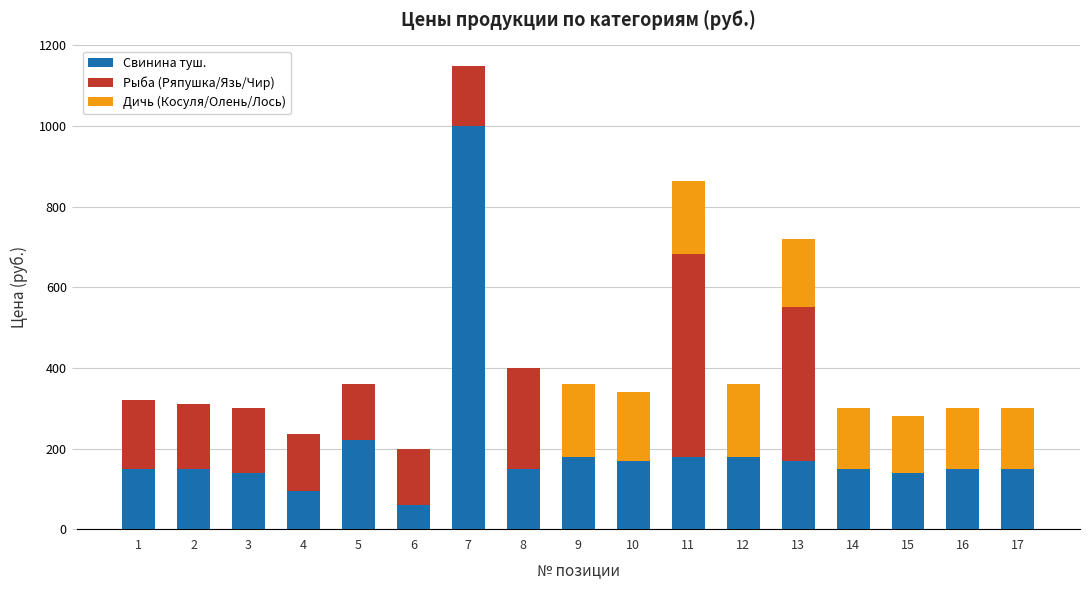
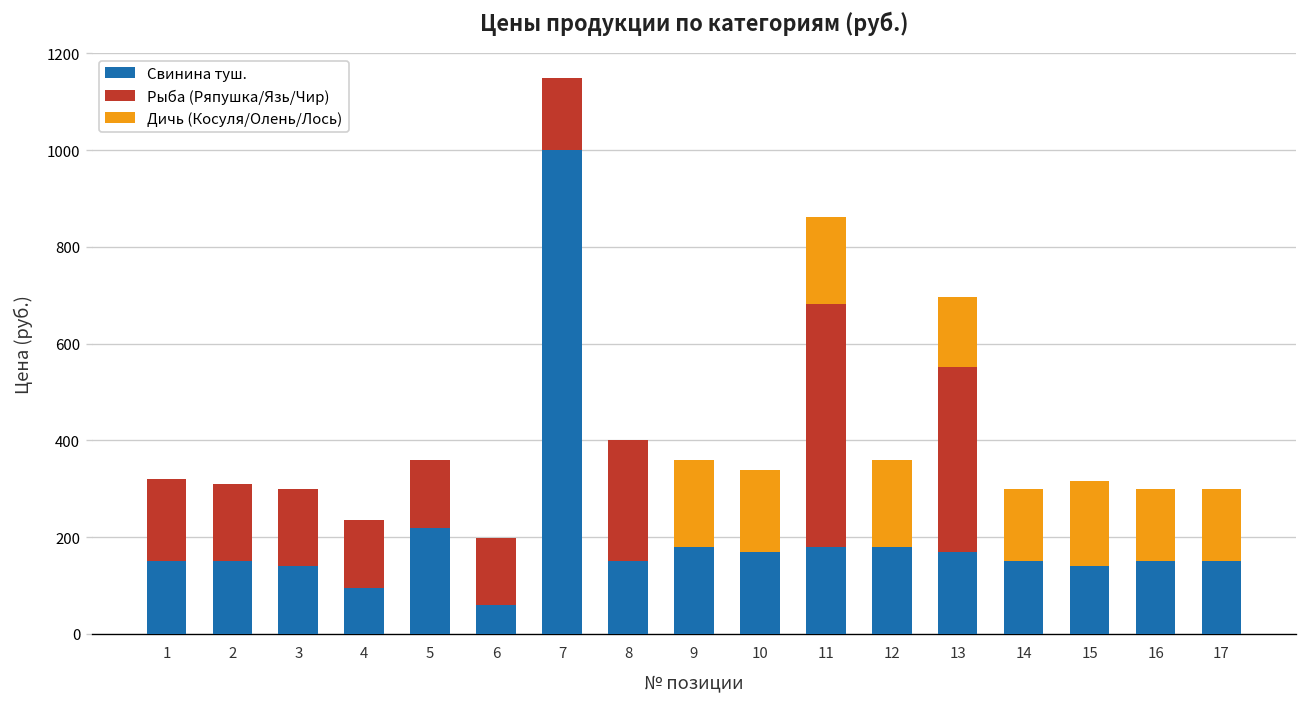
  {
    "Свинина туш.": {
      "1": 150,
      "2": 150,
      "3": 140,
      "4": 100,
      "5": 220,
      "6": 60,
      "7": 1000,
      "8": 150,
      "9": 180,
      "10": 170,
      "11": 180,
      "12": 180,
      "13": 170,
      "14": 150,
      "15": 140,
      "16": 150,
      "17": 150
    },
    "Рыба (Ряпушка/Язь/Чир)": {
      "1": 170,
      "2": 160,
      "3": 160,
      "4": 140,
      "5": 140,
      "6": 140,
      "7": 150,
      "8": 250,
      "9": 0,
      "10": 0,
      "11": 500,
      "12": 0,
      "13": 380,
      "14": 0,
      "15": 0,
      "16": 0,
      "17": 0
    },
    "Дичь (Косуля/Олень/Лось)": {
      "1": 0,
      "2": 0,
      "3": 0,
      "4": 0,
      "5": 0,
      "6": 0,
      "7": 0,
      "8": 0,
      "9": 180,
      "10": 170,
      "11": 180,
      "12": 180,
-     "13": 170,
+     "13": 150,
      "14": 150,
-     "15": 140,
+     "15": 180,
      "16": 150,
      "17": 150
    }
  }
